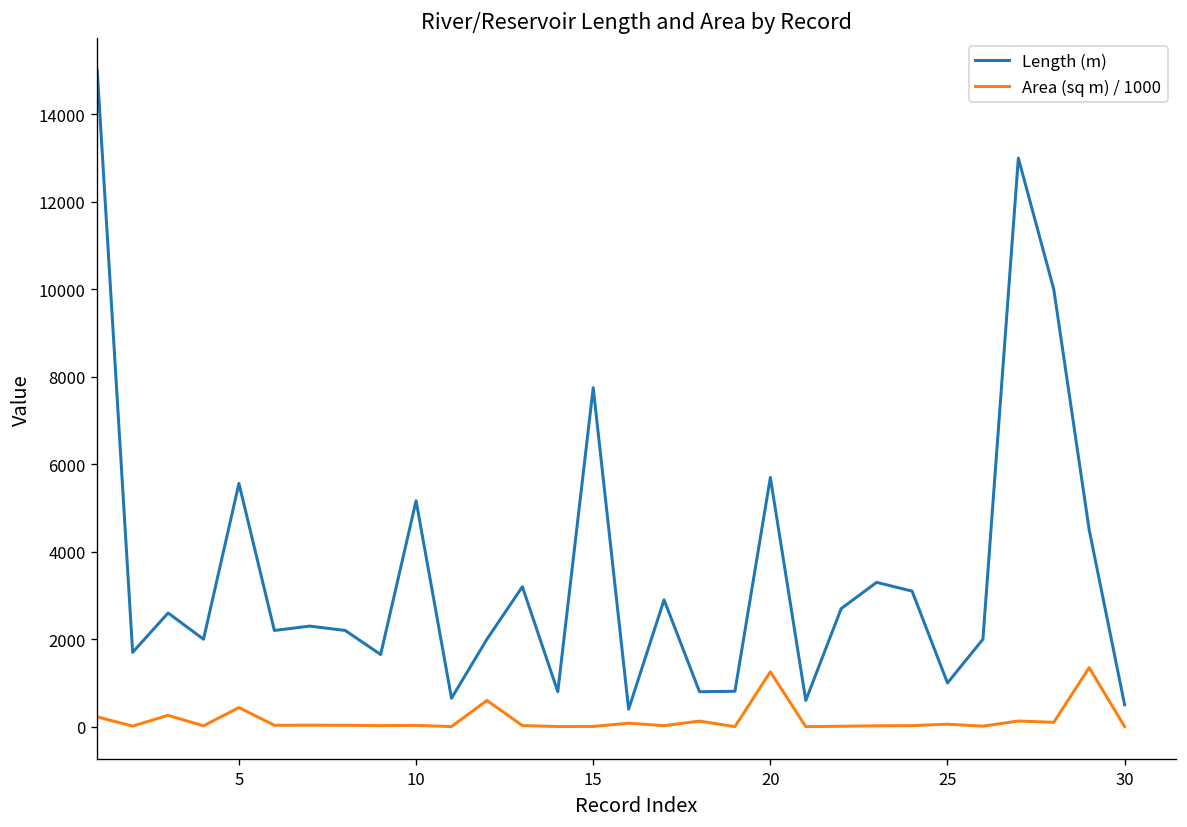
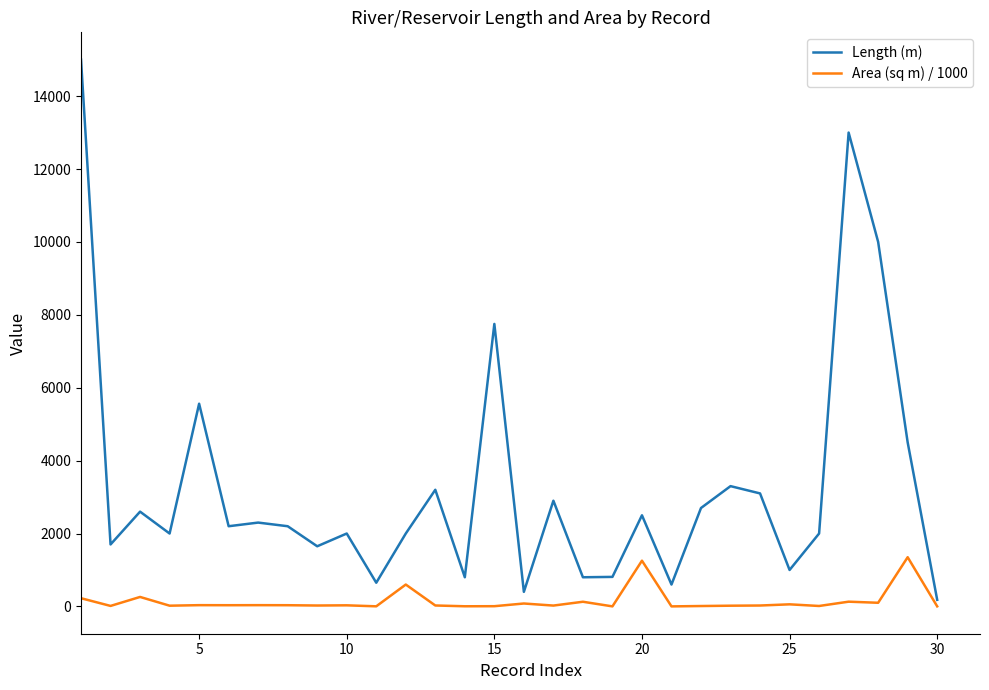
  {
    "Length (m)": {
      "5": 5600,
-     "10": 5200,
+     "10": 2000,
      "15": 7800,
-     "20": 5700,
+     "20": 2500,
      "25": 1000,
-     "30": 500
+     "30": 200
    },
    "Area (sq m) / 1000": {
-     "5": 400,
+     "5": 0,
      "10": 0,
      "15": 0,
      "20": 1300,
      "25": 100,
      "30": 0
    }
  }
